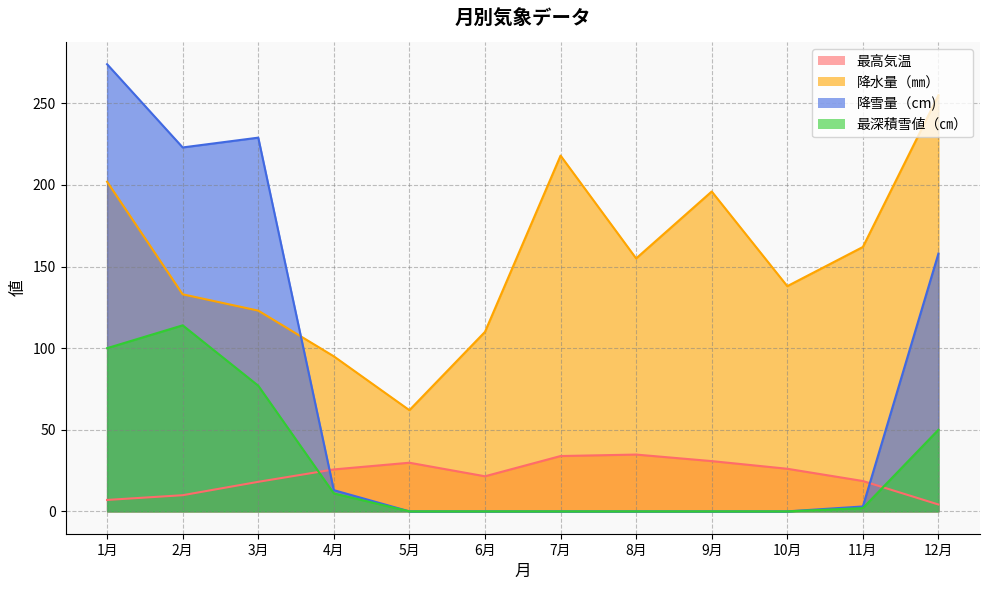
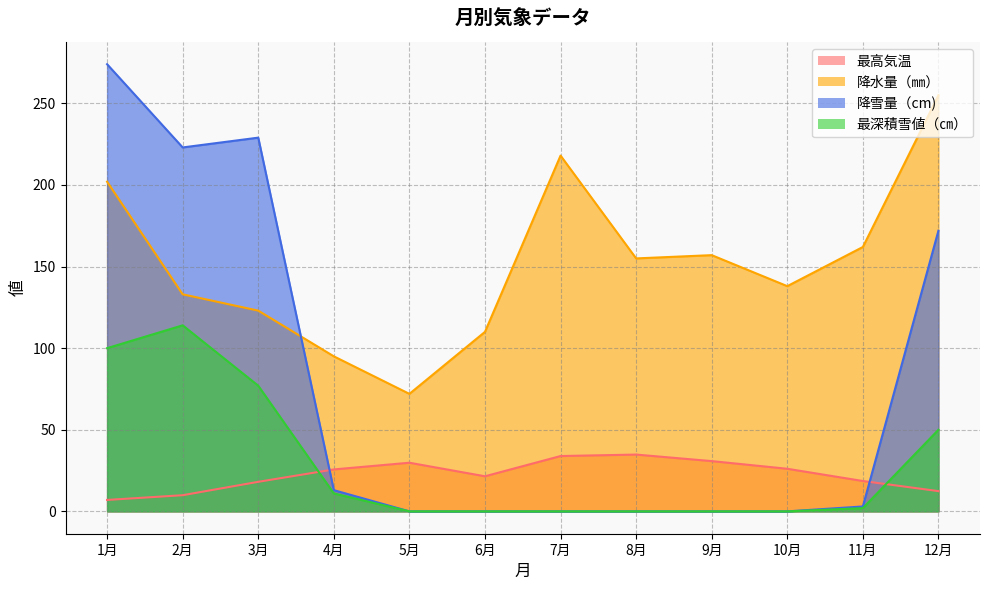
  {
    "最高気温": {
      "1月": 7,
      "2月": 10,
      "3月": 18,
      "4月": 26,
      "5月": 30,
      "6月": 22,
      "7月": 34,
      "8月": 35,
      "9月": 31,
      "10月": 26,
      "11月": 19,
-     "12月": 4
+     "12月": 12
    },
    "降水量（㎜）": {
      "1月": 202,
      "2月": 133,
      "3月": 123,
      "4月": 95,
-     "5月": 62,
+     "5月": 72,
      "6月": 110,
      "7月": 218,
      "8月": 155,
-     "9月": 196,
+     "9月": 157,
      "10月": 138,
      "11月": 162
    },
    "降雪量（cm)": {
      "1月": 274,
      "2月": 223,
      "3月": 229,
      "4月": 13,
-     "12月": 158
+     "12月": 172
    },
    "最深積雪値（㎝）": {
      "1月": 100,
      "2月": 114,
      "3月": 77,
      "4月": 11,
      "12月": 50
    }
  }
